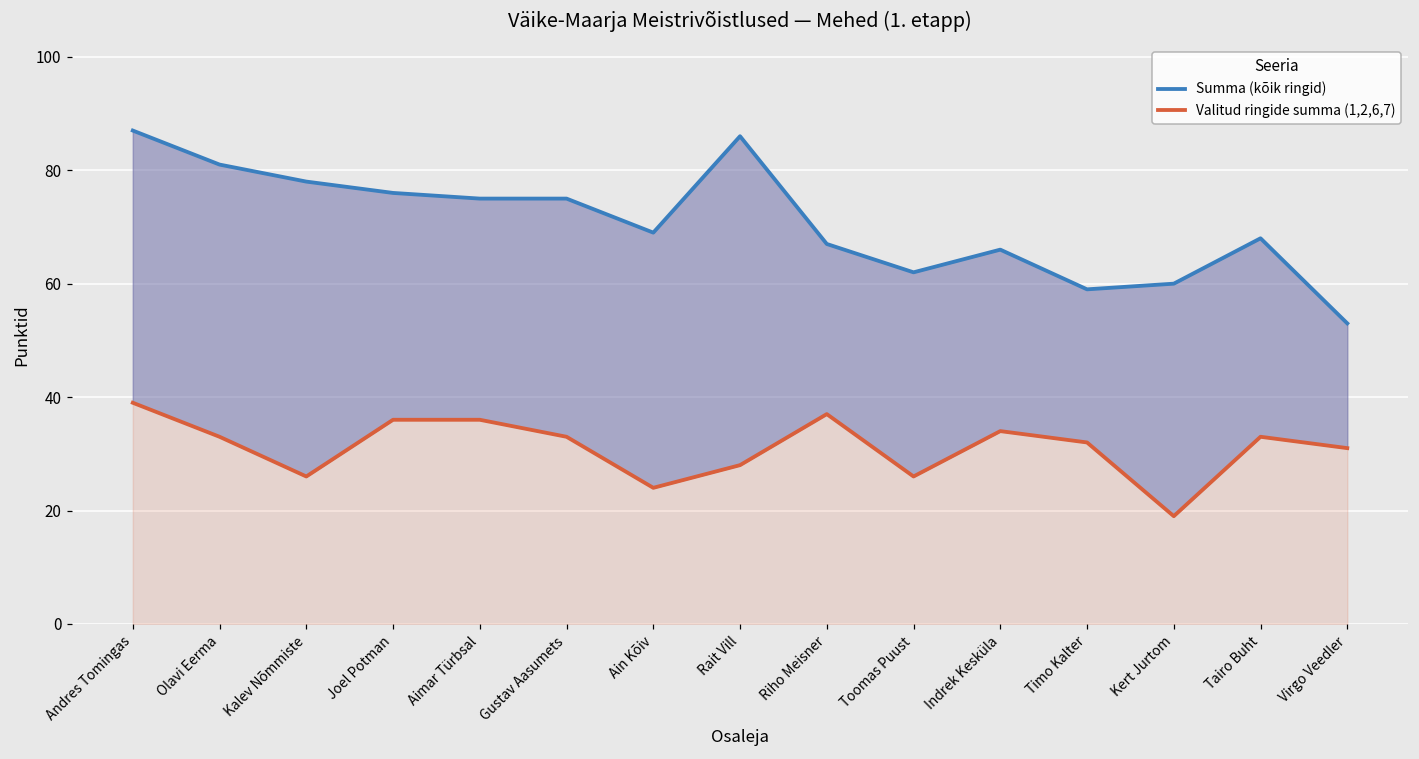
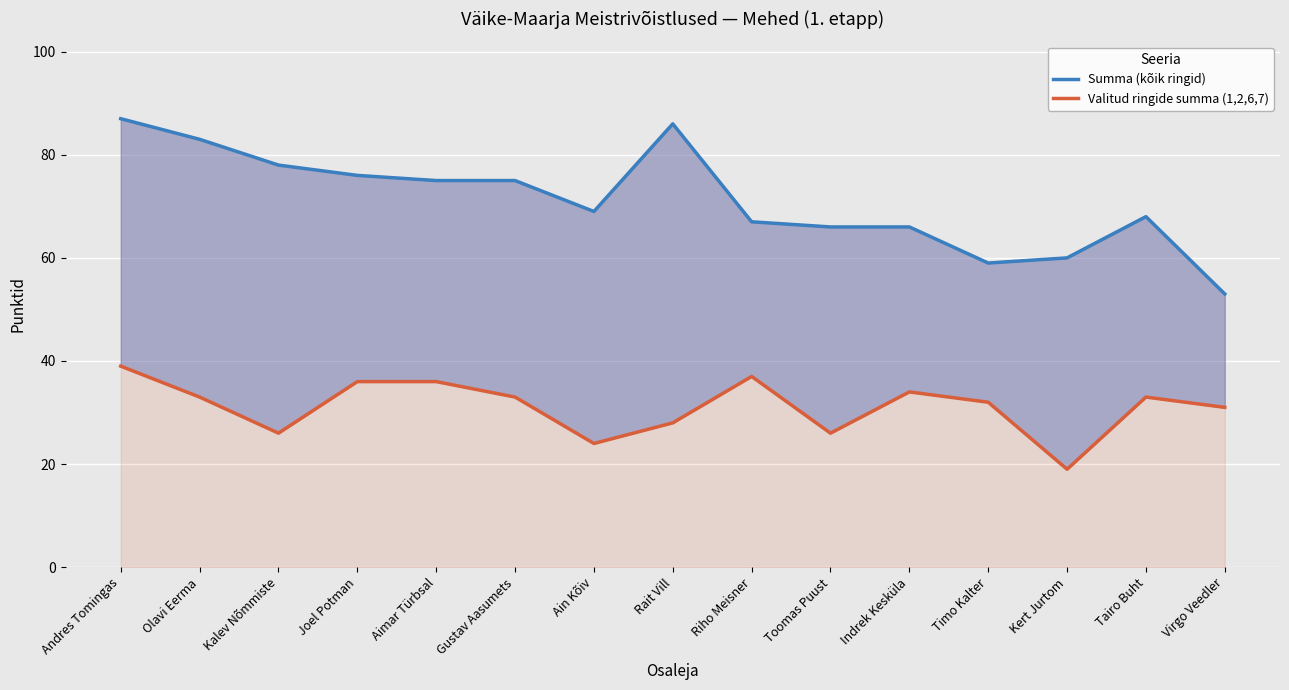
  {
    "Summa (kõik ringid)": {
      "Andres Tomingas": 87,
-     "Olavi Eerma": 81,
+     "Olavi Eerma": 83,
      "Kalev Nõmmiste": 78,
      "Joel Potman": 76,
      "Aimar Türbsal": 75,
      "Gustav Aasumets": 75,
      "Ain Kõiv": 69,
      "Rait Vill": 86,
      "Riho Meisner": 67,
-     "Toomas Puust": 62,
+     "Toomas Puust": 66,
      "Indrek Kesküla": 66,
      "Timo Kalter": 59,
      "Kert Jurtom": 60,
      "Tairo Buht": 68,
      "Virgo Veedler": 53
    },
    "Valitud ringide summa (1,2,6,7)": {
      "Andres Tomingas": 39,
      "Olavi Eerma": 33,
      "Kalev Nõmmiste": 26,
      "Joel Potman": 36,
      "Aimar Türbsal": 36,
      "Gustav Aasumets": 33,
      "Ain Kõiv": 24,
      "Rait Vill": 28,
      "Riho Meisner": 37,
      "Toomas Puust": 26,
      "Indrek Kesküla": 34,
      "Timo Kalter": 32,
      "Kert Jurtom": 19,
      "Tairo Buht": 33,
      "Virgo Veedler": 31
    }
  }
